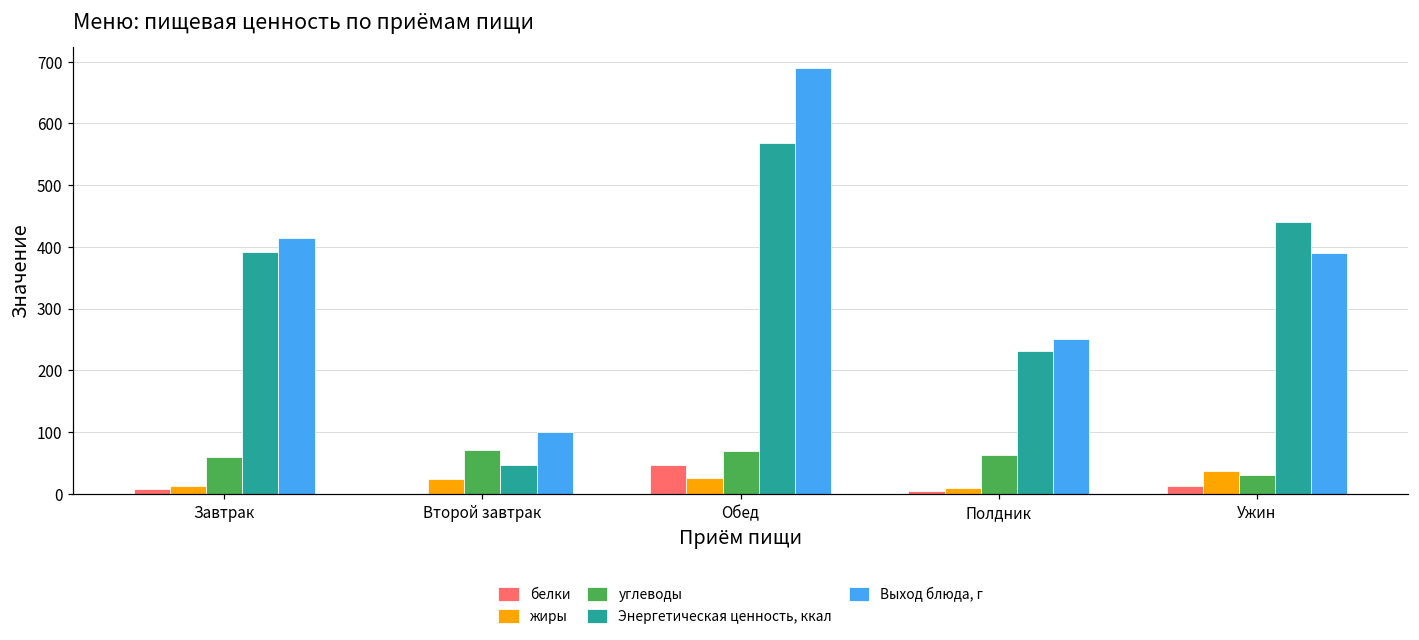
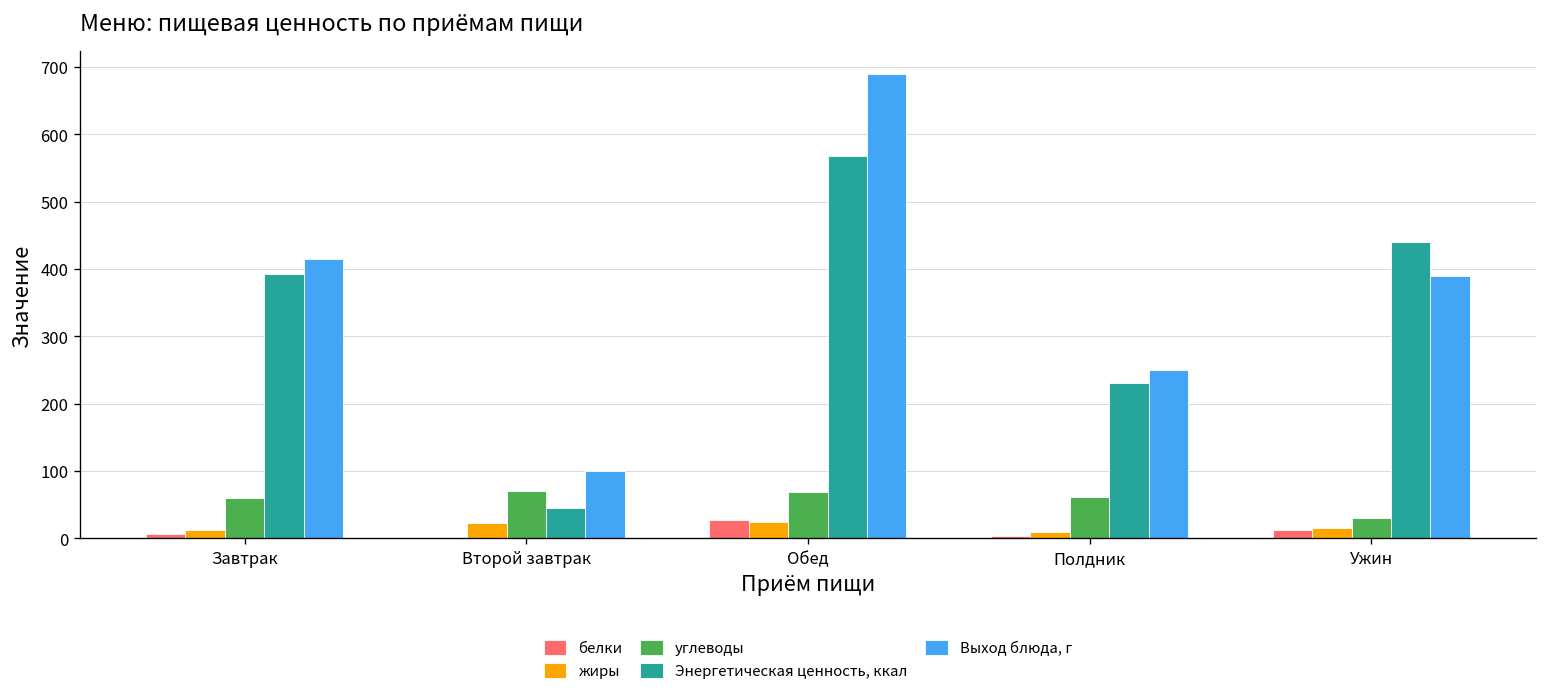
  {
    "белки": {
      "Завтрак": 10,
      "Второй завтрак": 0,
-     "Обед": 50,
+     "Обед": 30,
      "Ужин": 10
    },
    "жиры": {
      "Завтрак": 10,
      "Второй завтрак": 20,
      "Обед": 30,
      "Полдник": 10,
-     "Ужин": 40
+     "Ужин": 20
    },
    "углеводы": {
      "Завтрак": 60,
      "Второй завтрак": 70,
      "Обед": 70,
      "Полдник": 60,
      "Ужин": 30
    },
    "Энергетическая ценность, ккал": {
      "Завтрак": 390,
      "Второй завтрак": 50,
      "Обед": 570,
      "Полдник": 230,
      "Ужин": 440
    },
    "Выход блюда, г": {
      "Завтрак": 420,
      "Второй завтрак": 100,
      "Обед": 690,
      "Полдник": 250,
      "Ужин": 390
    }
  }
